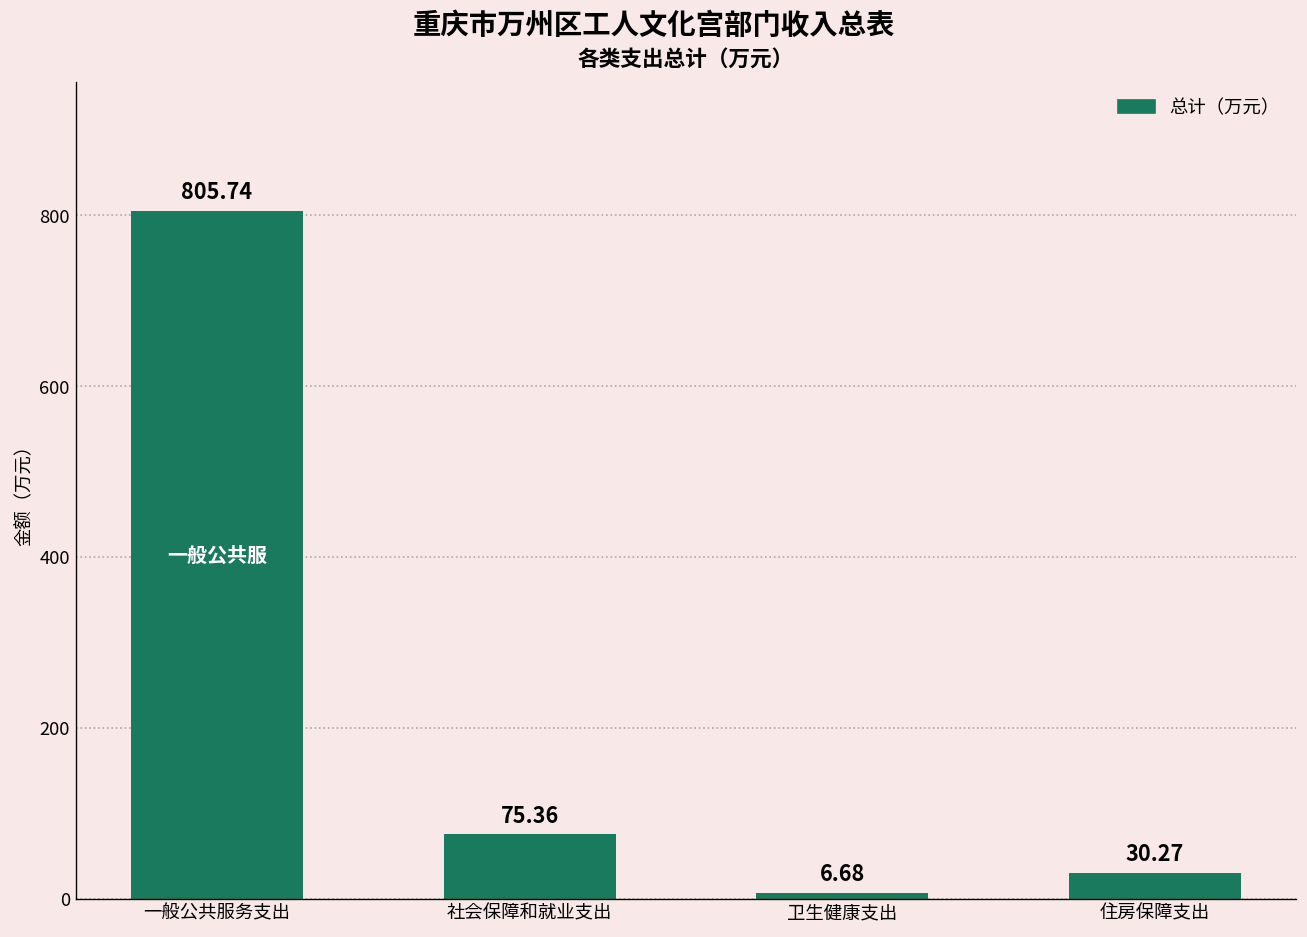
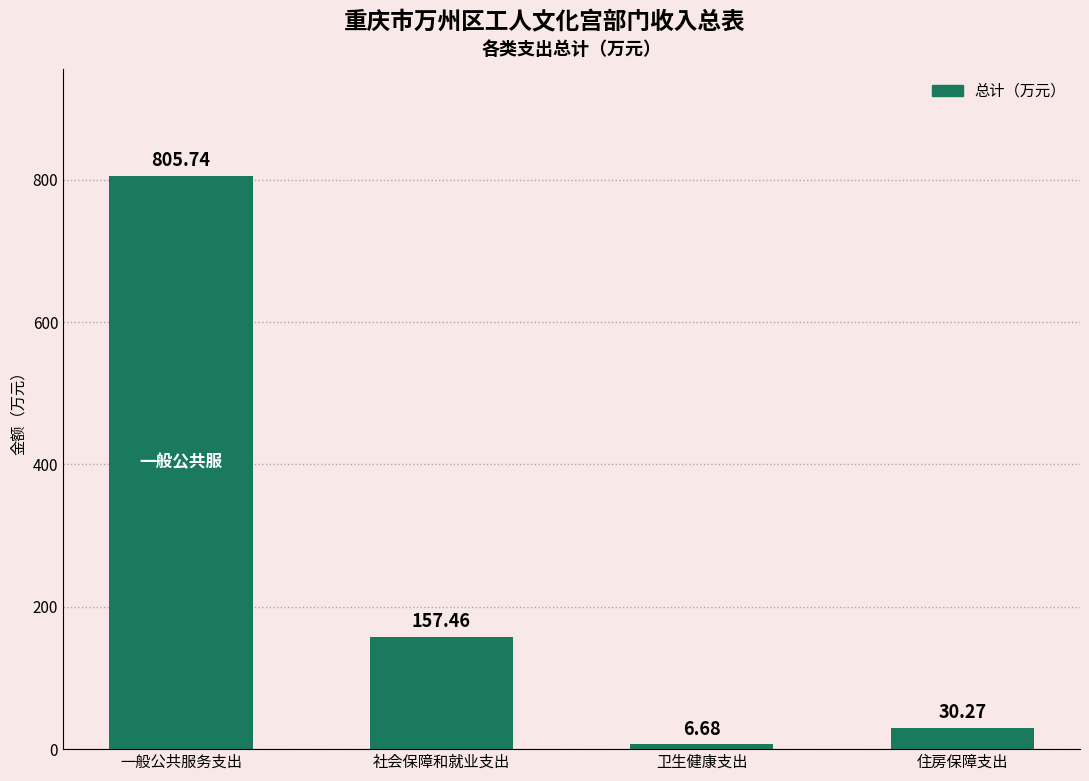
  {
    "一般公共服务支出": 805.74,
-   "社会保障和就业支出": 75.36,
+   "社会保障和就业支出": 157.46,
    "卫生健康支出": 6.68,
    "住房保障支出": 30.27
  }
